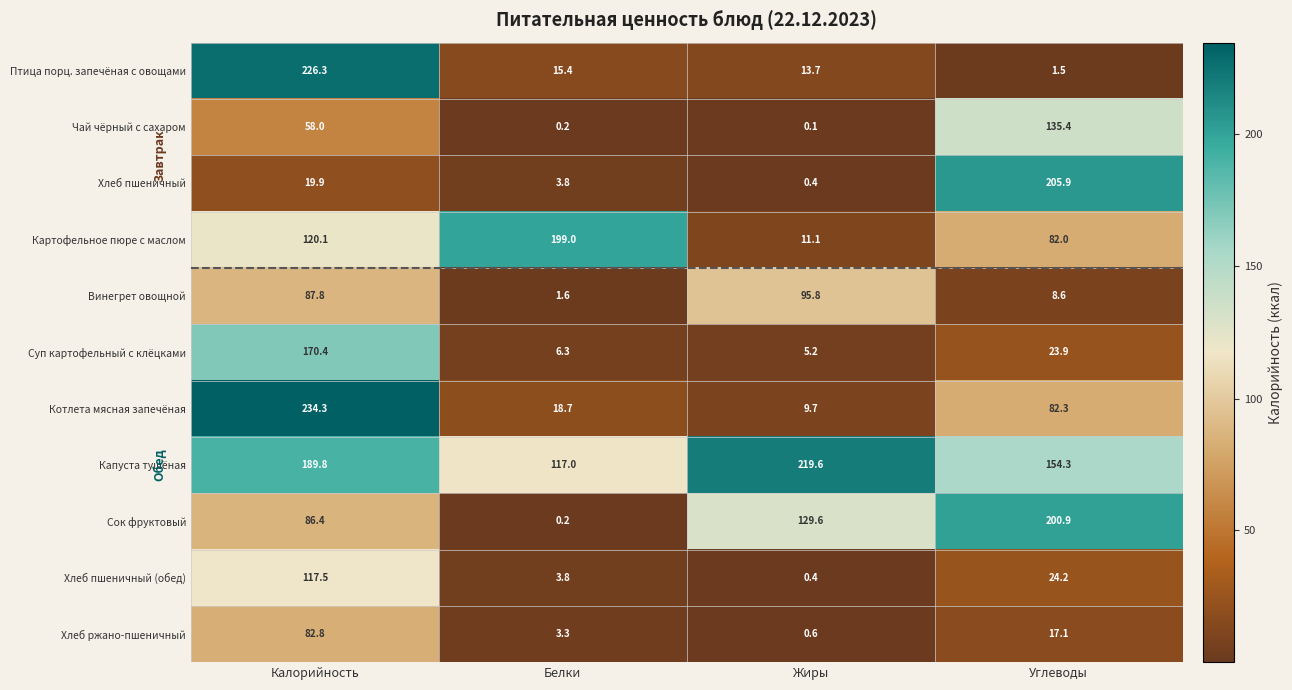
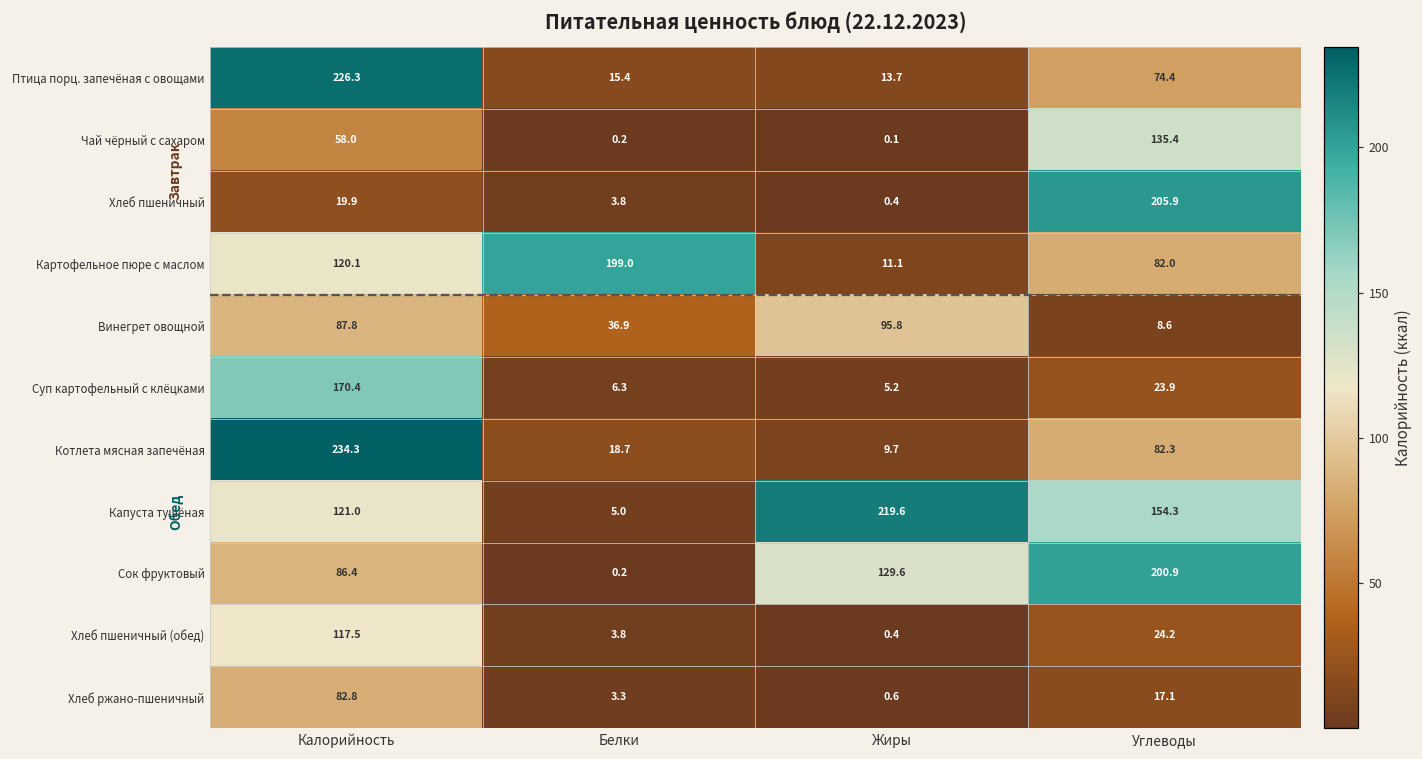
  {
    "Птица порц. запечёная с овощами": {
      "Калорийность": 226.3,
      "Белки": 15.4,
      "Жиры": 13.7,
-     "Углеводы": 1.5
+     "Углеводы": 74.4
    },
    "Чай чёрный с сахаром": {
      "Калорийность": 58.0,
      "Белки": 0.2,
      "Жиры": 0.1,
      "Углеводы": 135.4
    },
    "Хлеб пшеничный": {
      "Калорийность": 19.9,
      "Белки": 3.8,
      "Жиры": 0.4,
      "Углеводы": 205.9
    },
    "Картофельное пюре с маслом": {
      "Калорийность": 120.1,
      "Белки": 199.0,
      "Жиры": 11.1,
      "Углеводы": 82.0
    },
    "Винегрет овощной": {
      "Калорийность": 87.8,
-     "Белки": 1.6,
+     "Белки": 36.9,
      "Жиры": 95.8,
      "Углеводы": 8.6
    },
    "Суп картофельный с клёцками": {
      "Калорийность": 170.4,
      "Белки": 6.3,
      "Жиры": 5.2,
      "Углеводы": 23.9
    },
    "Котлета мясная запечёная": {
      "Калорийность": 234.3,
      "Белки": 18.7,
      "Жиры": 9.7,
      "Углеводы": 82.3
    },
    "Капуста тушёная": {
-     "Калорийность": 189.8,
-     "Белки": 117.0,
+     "Калорийность": 121.0,
+     "Белки": 5.0,
      "Жиры": 219.6,
      "Углеводы": 154.3
    },
    "Сок фруктовый": {
      "Калорийность": 86.4,
      "Белки": 0.2,
      "Жиры": 129.6,
      "Углеводы": 200.9
    },
    "Хлеб пшеничный (обед)": {
      "Калорийность": 117.5,
      "Белки": 3.8,
      "Жиры": 0.4,
      "Углеводы": 24.2
    },
    "Хлеб ржано-пшеничный": {
      "Калорийность": 82.8,
      "Белки": 3.3,
      "Жиры": 0.6,
      "Углеводы": 17.1
    }
  }
